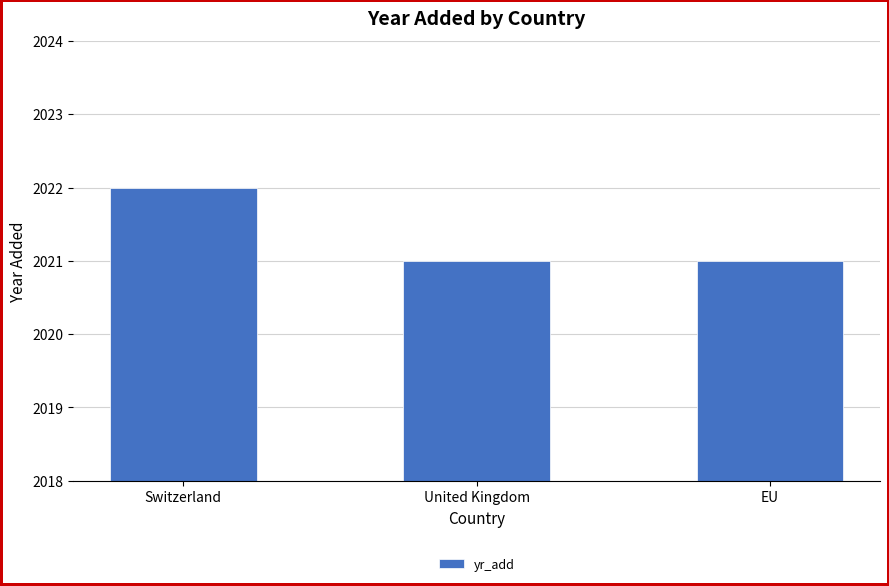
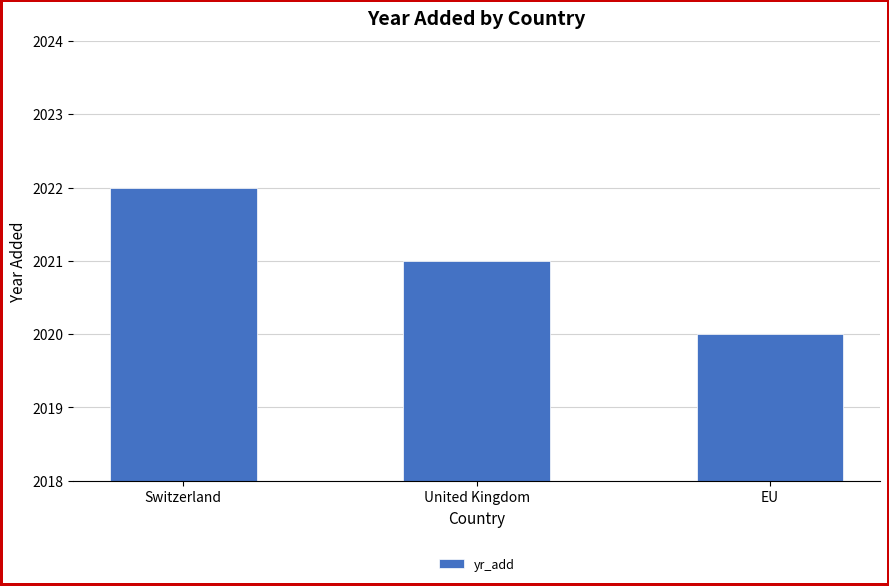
  {
    "Switzerland": 2022,
    "United Kingdom": 2021,
-   "EU": 2021
+   "EU": 2020
  }
